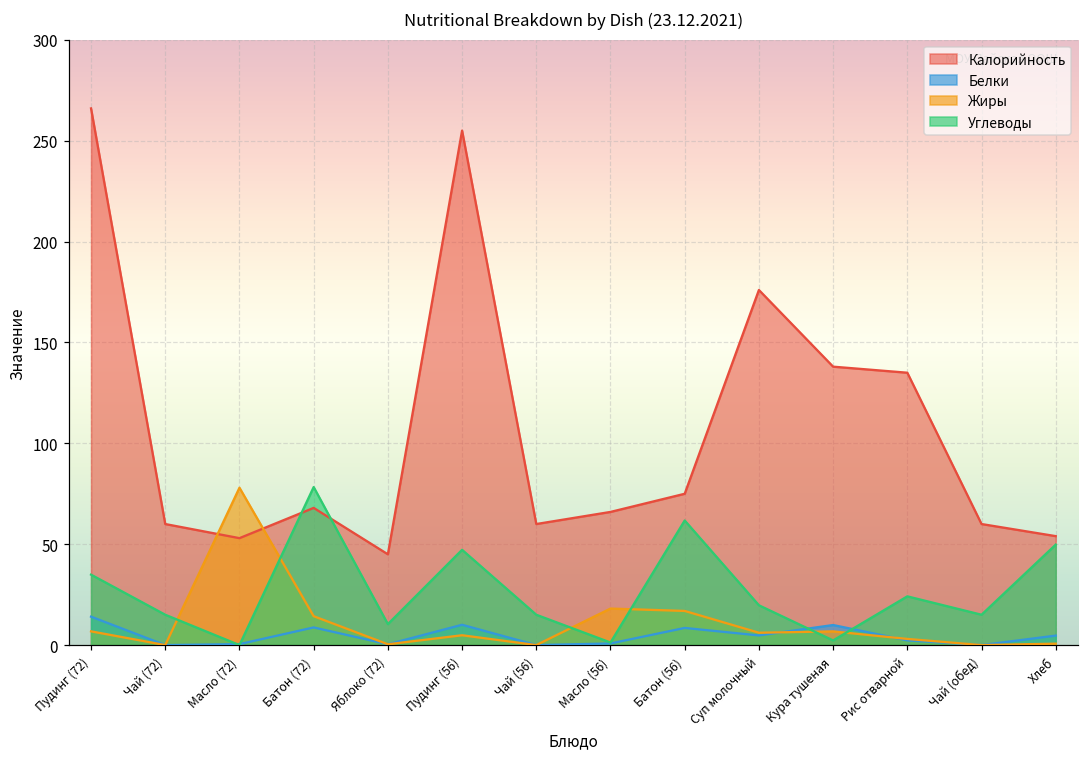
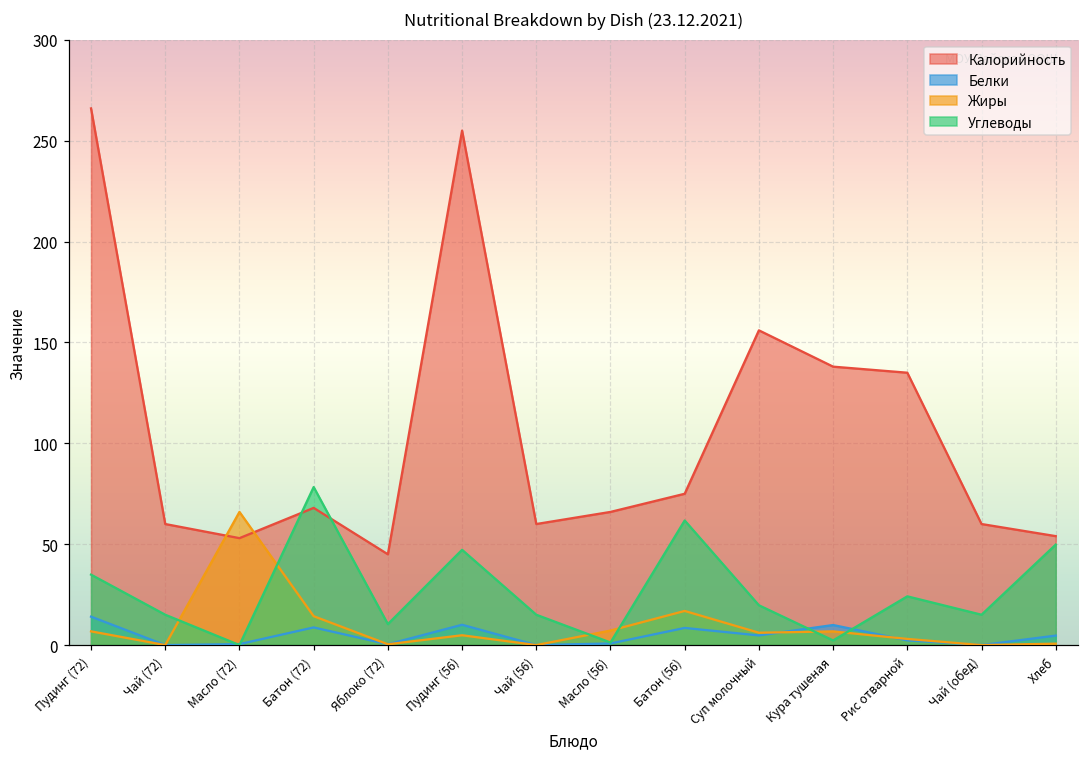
  {
    "Калорийность": {
      "Пудинг (72)": 266,
      "Чай (72)": 60,
      "Масло (72)": 53,
      "Батон (72)": 68,
      "Яблоко (72)": 45,
      "Пудинг (56)": 255,
      "Чай (56)": 60,
      "Масло (56)": 66,
      "Батон (56)": 75,
-     "Суп молочный": 176,
+     "Суп молочный": 156,
      "Кура тушеная": 138,
      "Рис отварной": 135,
      "Чай (обед)": 60,
      "Хлеб": 54
    },
    "Белки": {
      "Пудинг (72)": 14,
      "Батон (72)": 9,
      "Пудинг (56)": 10,
      "Батон (56)": 9,
      "Кура тушеная": 10,
      "Хлеб": 5
    },
    "Жиры": {
      "Пудинг (72)": 7,
-     "Масло (72)": 78,
+     "Масло (72)": 66,
      "Батон (72)": 14,
      "Пудинг (56)": 5,
-     "Масло (56)": 18,
+     "Масло (56)": 7,
      "Батон (56)": 17,
      "Кура тушеная": 7,
      "Хлеб": 1
    },
    "Углеводы": {
      "Пудинг (72)": 35,
      "Чай (72)": 15,
      "Батон (72)": 78,
      "Яблоко (72)": 10,
      "Пудинг (56)": 47,
      "Чай (56)": 15,
      "Батон (56)": 62,
      "Суп молочный": 20,
      "Кура тушеная": 2,
      "Рис отварной": 24,
      "Чай (обед)": 15,
      "Хлеб": 50
    }
  }
